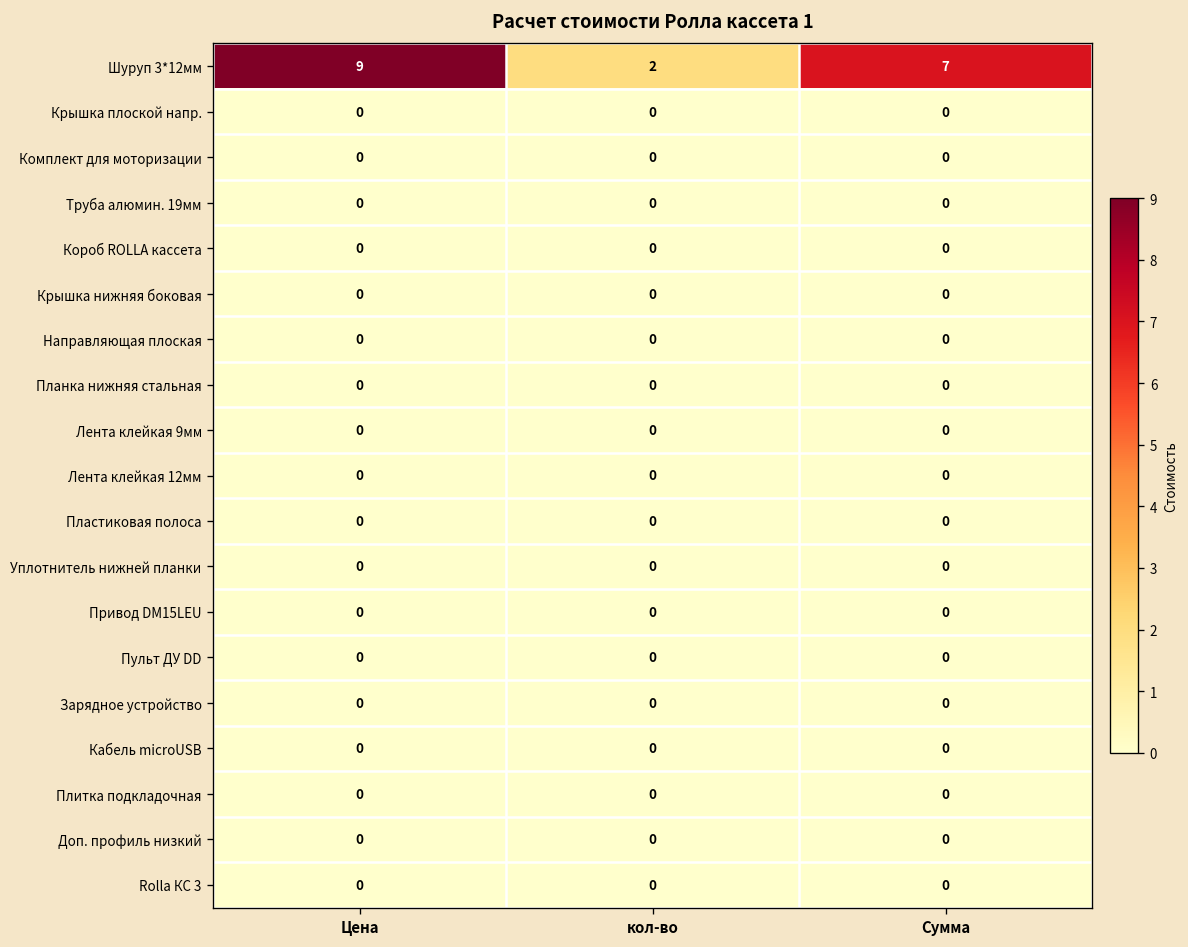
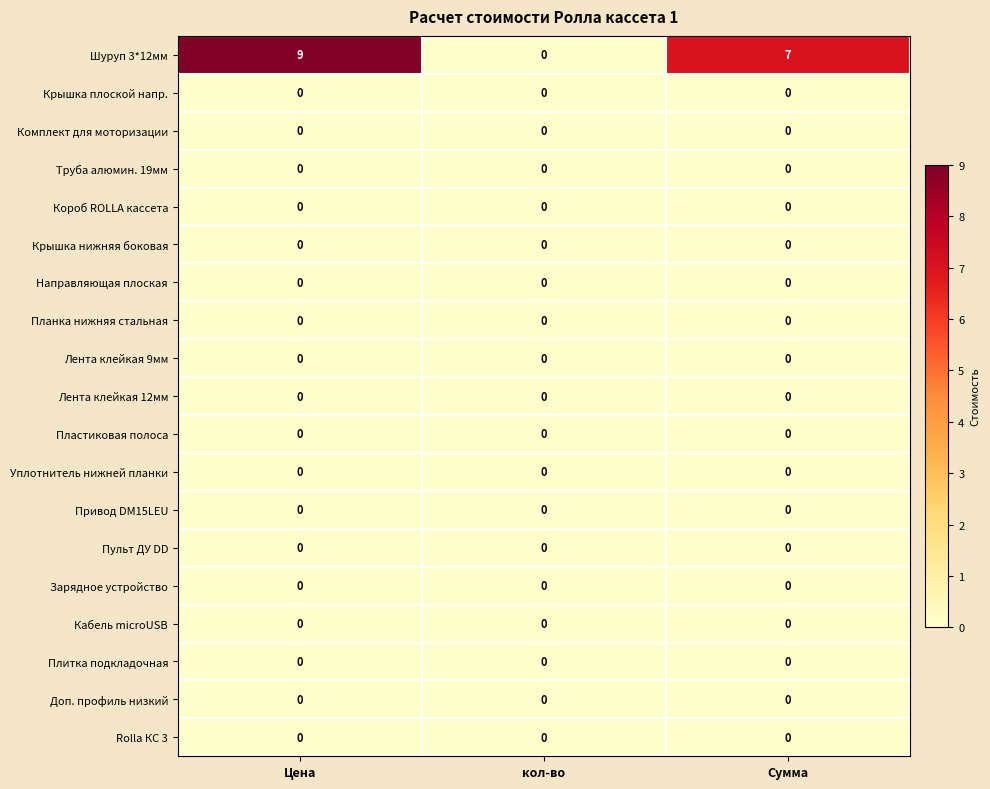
  {
    "Шуруп 3*12мм": {
      "Цена": 9,
-     "кол-во": 2,
+     "кол-во": 0,
      "Сумма": 7
    },
    "Крышка плоской напр.": {
      "Цена": 0,
      "кол-во": 0,
      "Сумма": 0
    },
    "Комплект для моторизации": {
      "Цена": 0,
      "кол-во": 0,
      "Сумма": 0
    },
    "Труба алюмин. 19мм": {
      "Цена": 0,
      "кол-во": 0,
      "Сумма": 0
    },
    "Короб ROLLA кассета": {
      "Цена": 0,
      "кол-во": 0,
      "Сумма": 0
    },
    "Крышка нижняя боковая": {
      "Цена": 0,
      "кол-во": 0,
      "Сумма": 0
    },
    "Направляющая плоская": {
      "Цена": 0,
      "кол-во": 0,
      "Сумма": 0
    },
    "Планка нижняя стальная": {
      "Цена": 0,
      "кол-во": 0,
      "Сумма": 0
    },
    "Лента клейкая 9мм": {
      "Цена": 0,
      "кол-во": 0,
      "Сумма": 0
    },
    "Лента клейкая 12мм": {
      "Цена": 0,
      "кол-во": 0,
      "Сумма": 0
    },
    "Пластиковая полоса": {
      "Цена": 0,
      "кол-во": 0,
      "Сумма": 0
    },
    "Уплотнитель нижней планки": {
      "Цена": 0,
      "кол-во": 0,
      "Сумма": 0
    },
    "Привод DM15LEU": {
      "Цена": 0,
      "кол-во": 0,
      "Сумма": 0
    },
    "Пульт ДУ DD": {
      "Цена": 0,
      "кол-во": 0,
      "Сумма": 0
    },
    "Зарядное устройство": {
      "Цена": 0,
      "кол-во": 0,
      "Сумма": 0
    },
    "Кабель microUSB": {
      "Цена": 0,
      "кол-во": 0,
      "Сумма": 0
    },
    "Плитка подкладочная": {
      "Цена": 0,
      "кол-во": 0,
      "Сумма": 0
    },
    "Доп. профиль низкий": {
      "Цена": 0,
      "кол-во": 0,
      "Сумма": 0
    },
    "Rolla КС 3": {
      "Цена": 0,
      "кол-во": 0,
      "Сумма": 0
    }
  }
